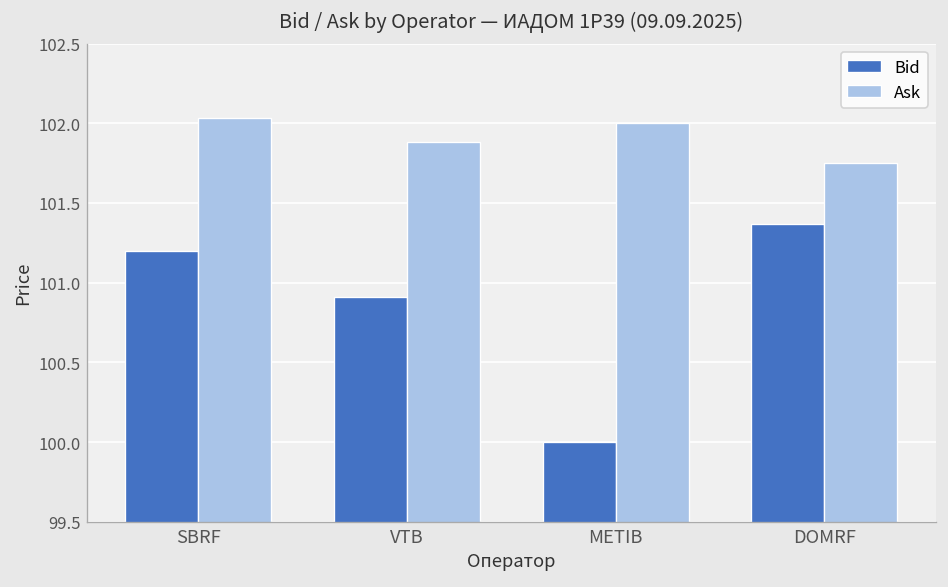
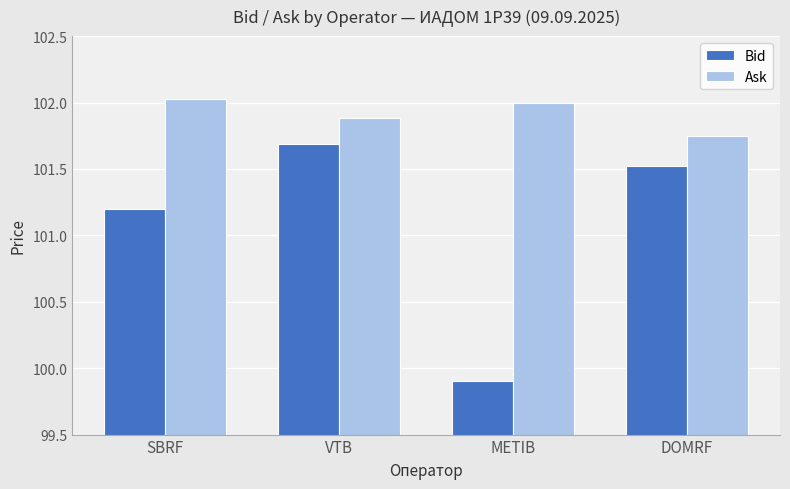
  {
    "Bid": {
      "SBRF": 101.20,
-     "VTB": 100.91,
-     "METIB": 100.0,
-     "DOMRF": 101.37
+     "VTB": 101.69,
+     "METIB": 99.9,
+     "DOMRF": 101.52
    },
    "Ask": {
      "SBRF": 102.03,
      "VTB": 101.88,
      "METIB": 102.00,
      "DOMRF": 101.75
    }
  }
